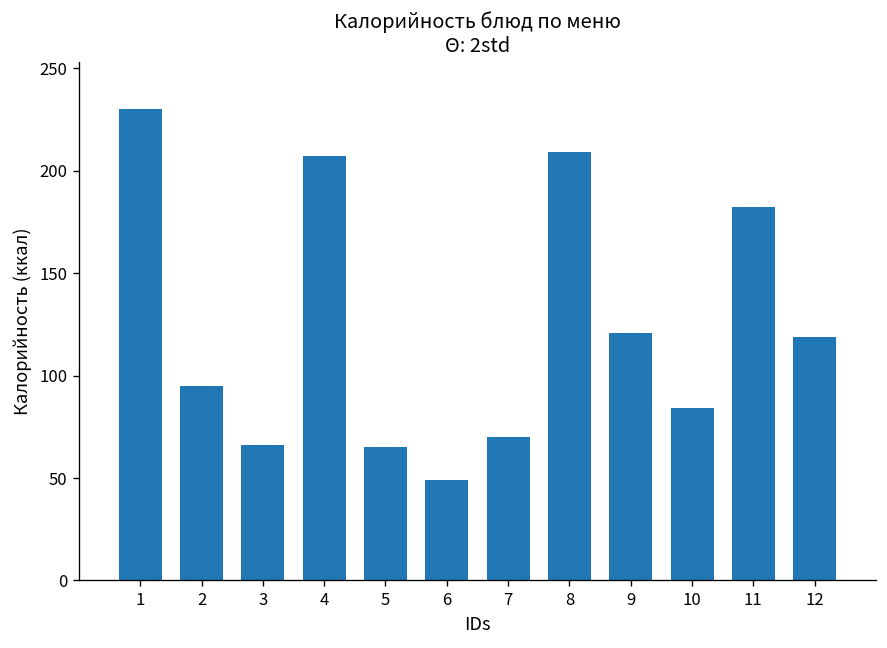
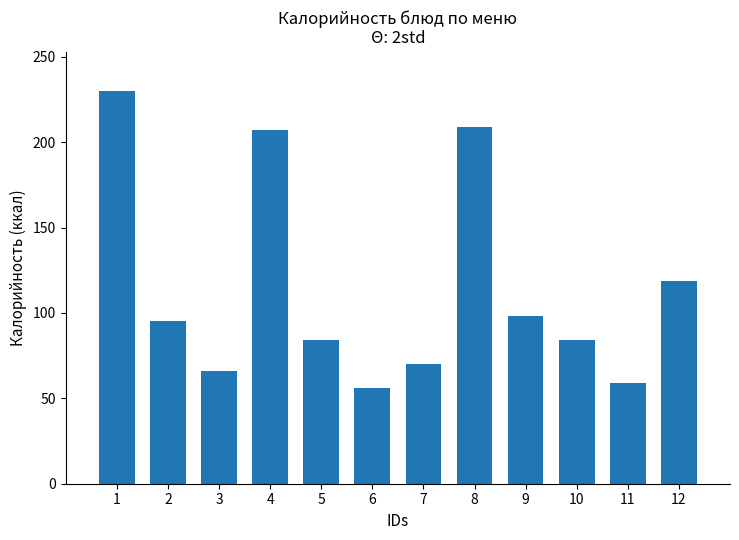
  {
    "1": 230,
    "2": 95,
    "3": 66,
    "4": 207,
-   "5": 65,
-   "6": 49,
+   "5": 84,
+   "6": 56,
    "7": 70,
    "8": 209,
-   "9": 121,
+   "9": 98,
    "10": 84,
-   "11": 182,
+   "11": 59,
    "12": 119
  }
